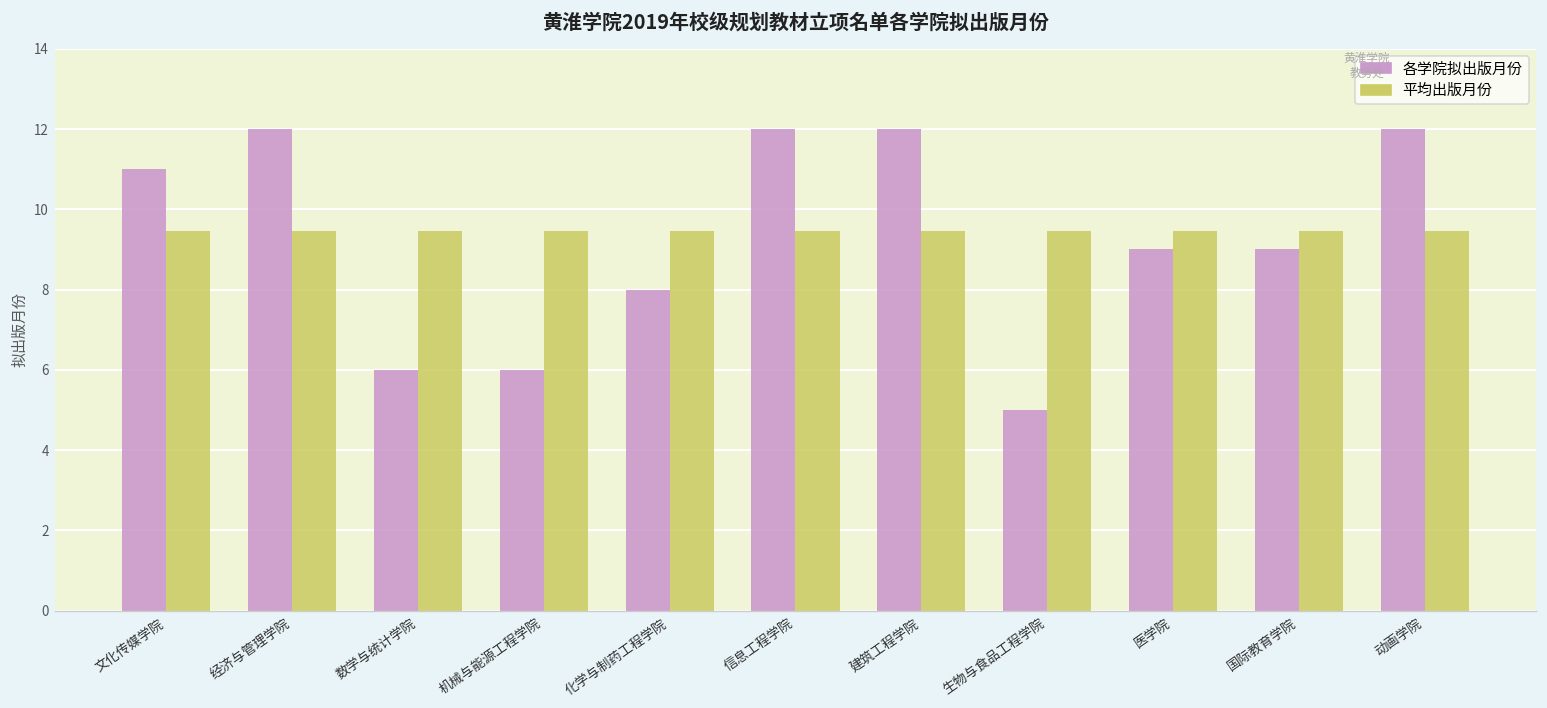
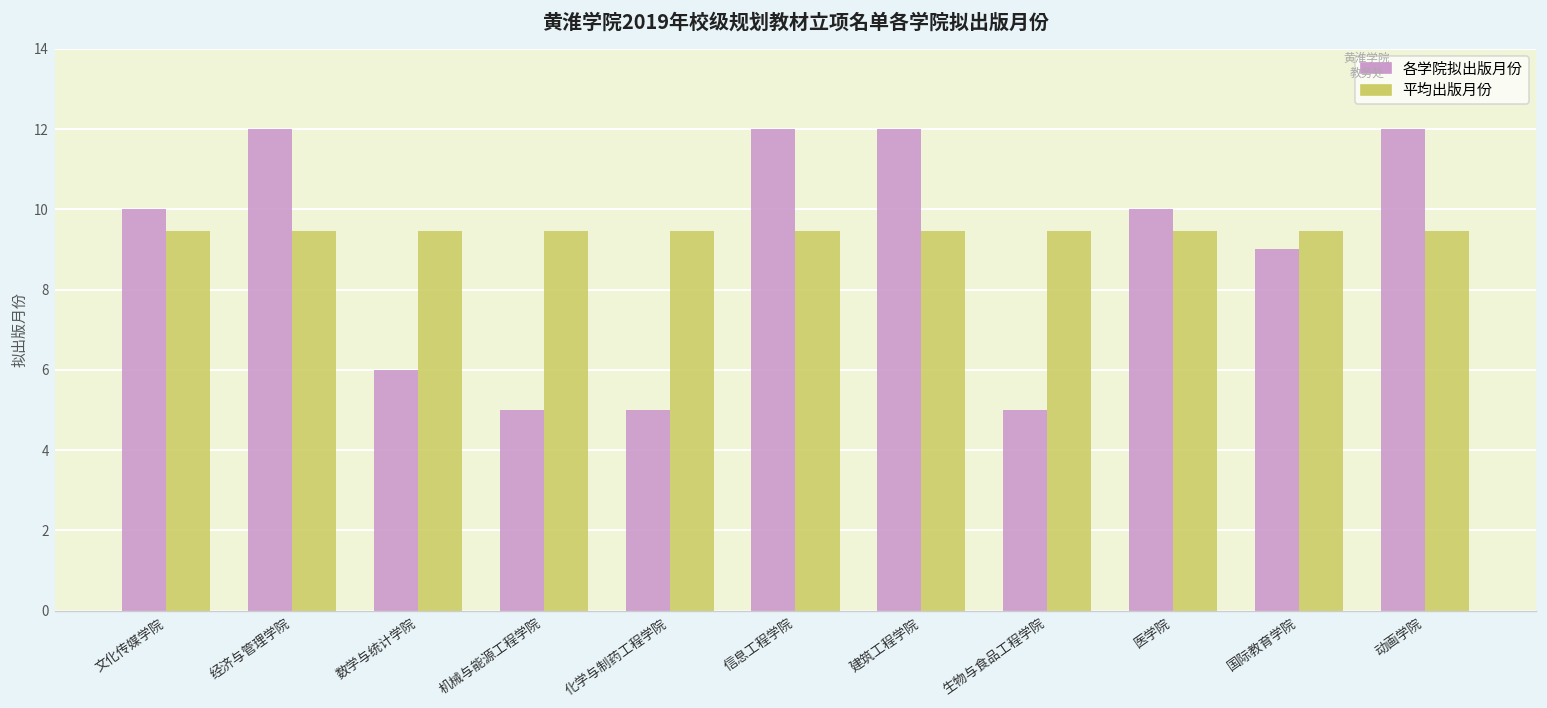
  {
    "各学院拟出版月份": {
-     "文化传媒学院": 11,
+     "文化传媒学院": 10,
      "经济与管理学院": 12,
      "数学与统计学院": 6,
-     "机械与能源工程学院": 6,
-     "化学与制药工程学院": 8,
+     "机械与能源工程学院": 5,
+     "化学与制药工程学院": 5,
      "信息工程学院": 12,
      "建筑工程学院": 12,
      "生物与食品工程学院": 5,
-     "医学院": 9,
+     "医学院": 10,
      "国际教育学院": 9,
      "动画学院": 12
    },
    "平均出版月份": {
      "文化传媒学院": 9.5,
      "经济与管理学院": 9.5,
      "数学与统计学院": 9.5,
      "机械与能源工程学院": 9.5,
      "化学与制药工程学院": 9.5,
      "信息工程学院": 9.5,
      "建筑工程学院": 9.5,
      "生物与食品工程学院": 9.5,
      "医学院": 9.5,
      "国际教育学院": 9.5,
      "动画学院": 9.5
    }
  }
